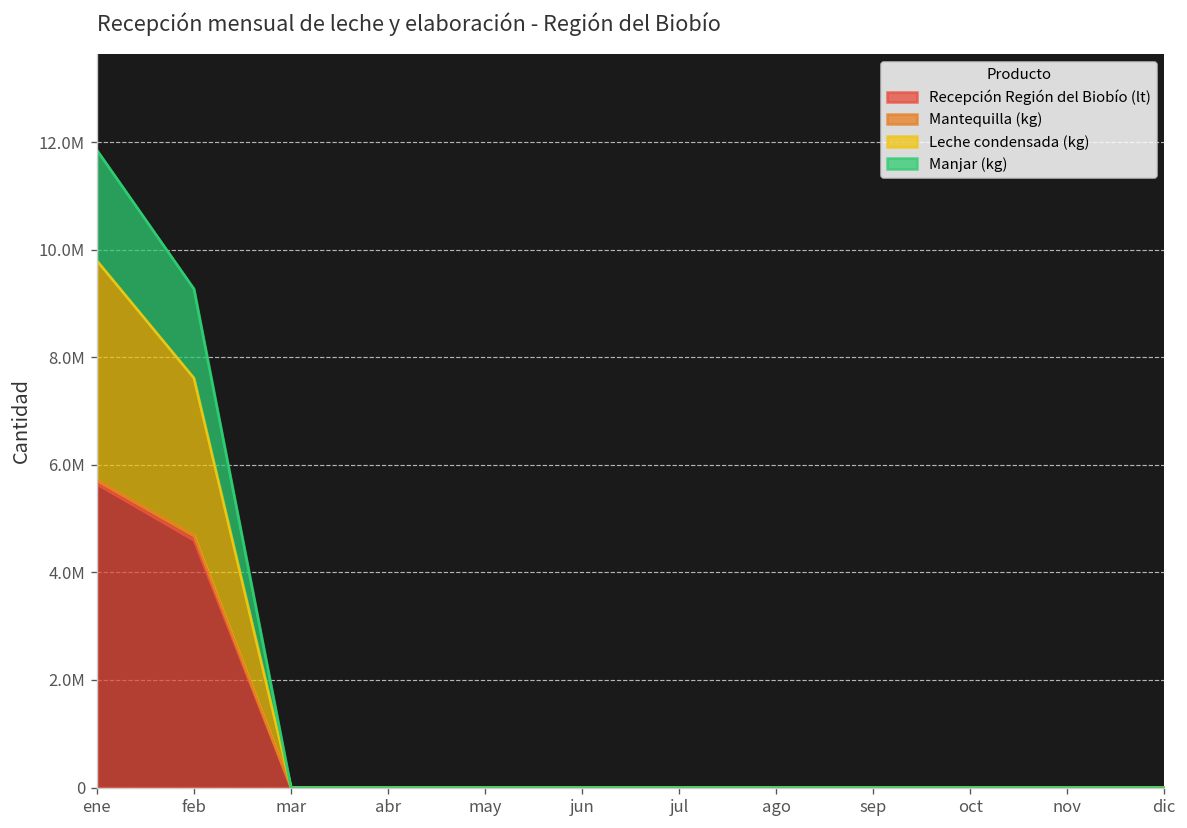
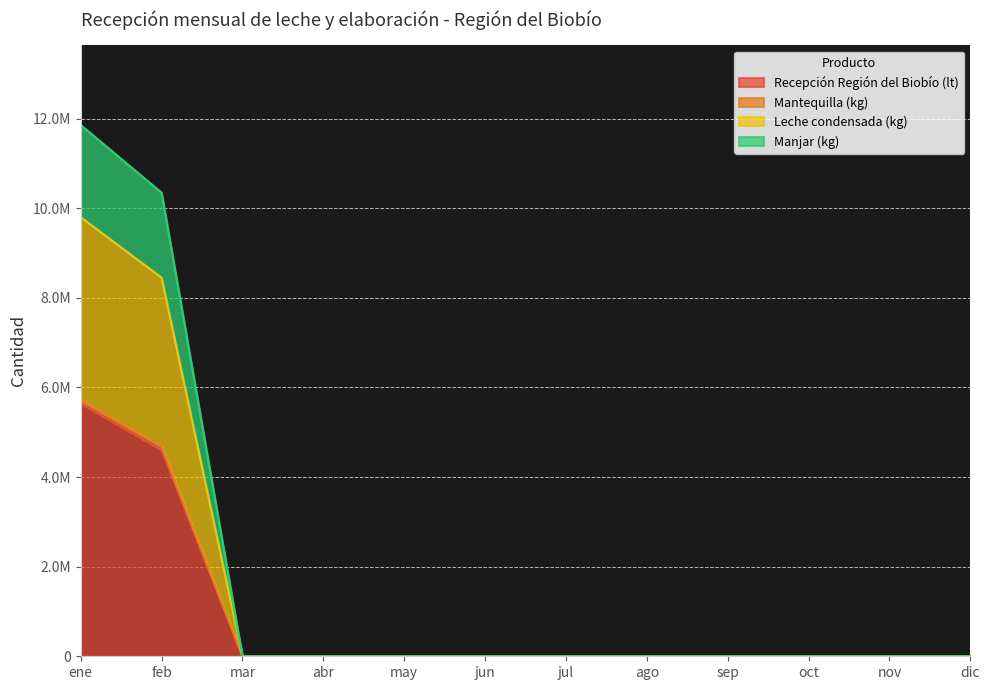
  {
    "Leche condensada (kg)": {
      "ene": 4100000,
-     "feb": 2900000
+     "feb": 3800000
    },
    "Manjar (kg)": {
      "ene": 2100000,
-     "feb": 1700000
+     "feb": 1900000
    }
  }
